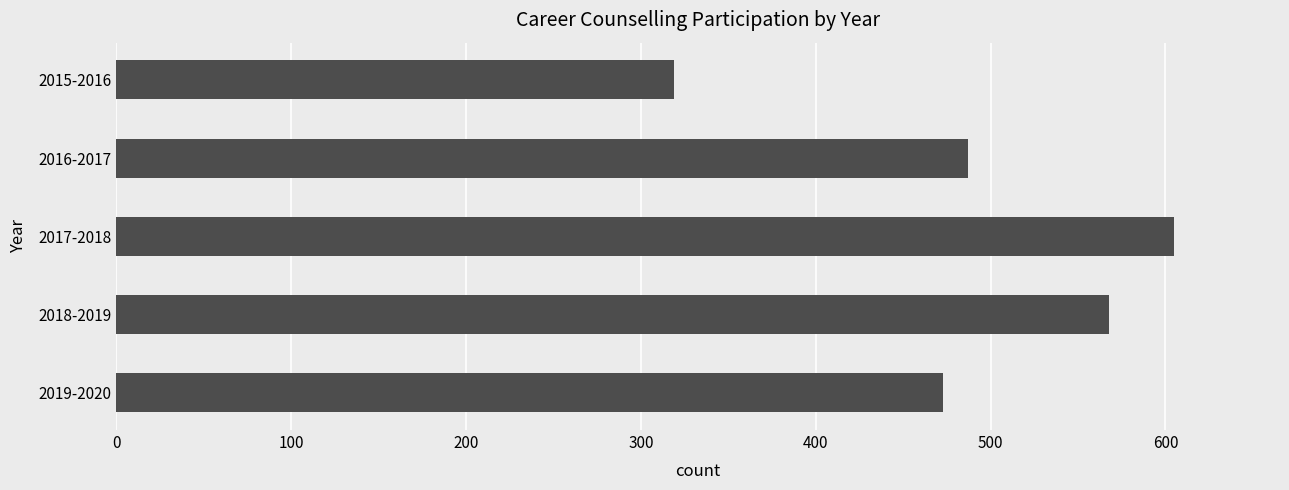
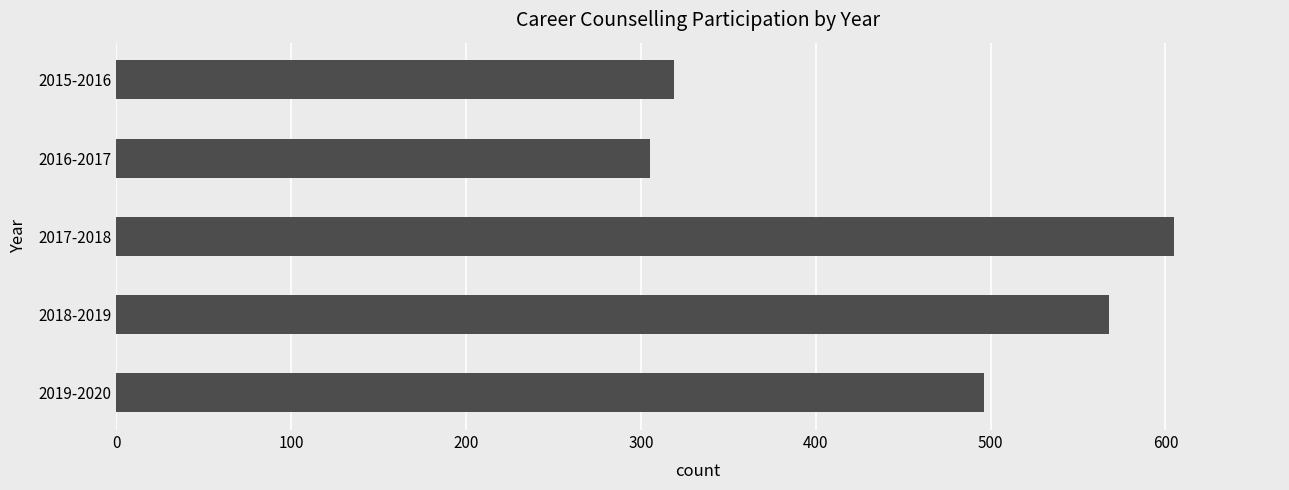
  {
    "2015-2016": 319,
-   "2016-2017": 487,
+   "2016-2017": 305,
    "2017-2018": 605,
    "2018-2019": 568,
-   "2019-2020": 473
+   "2019-2020": 496
  }
